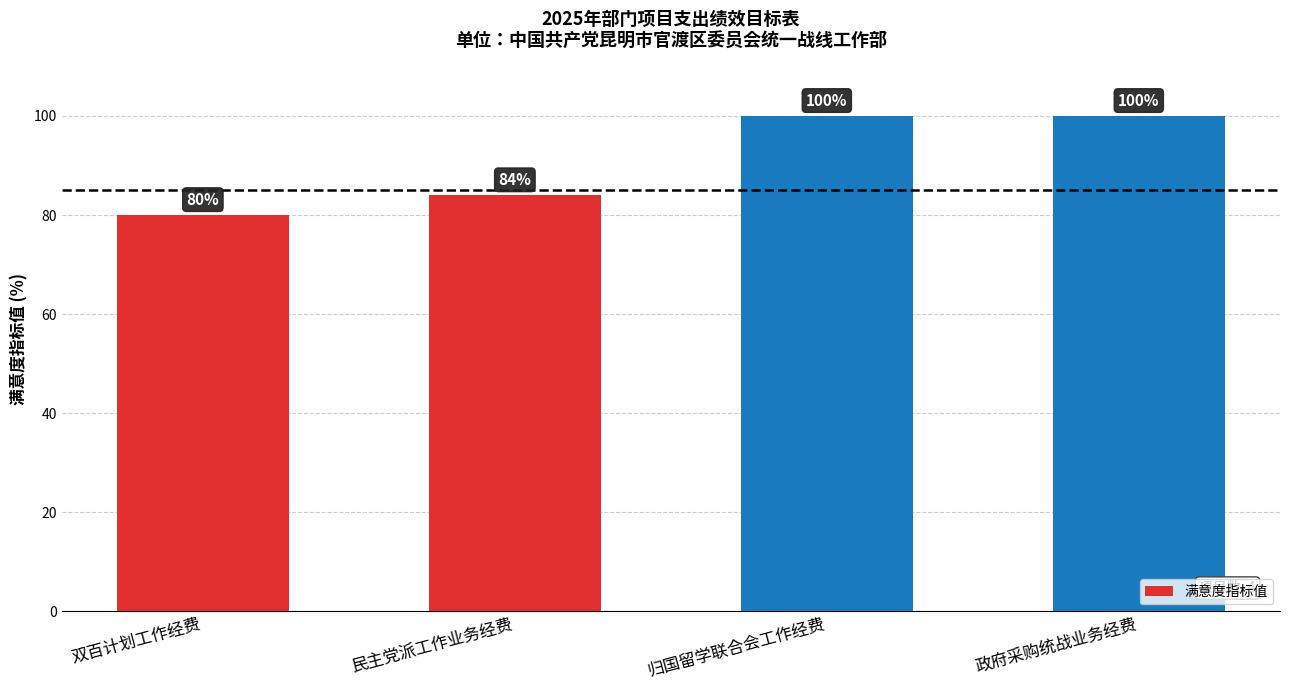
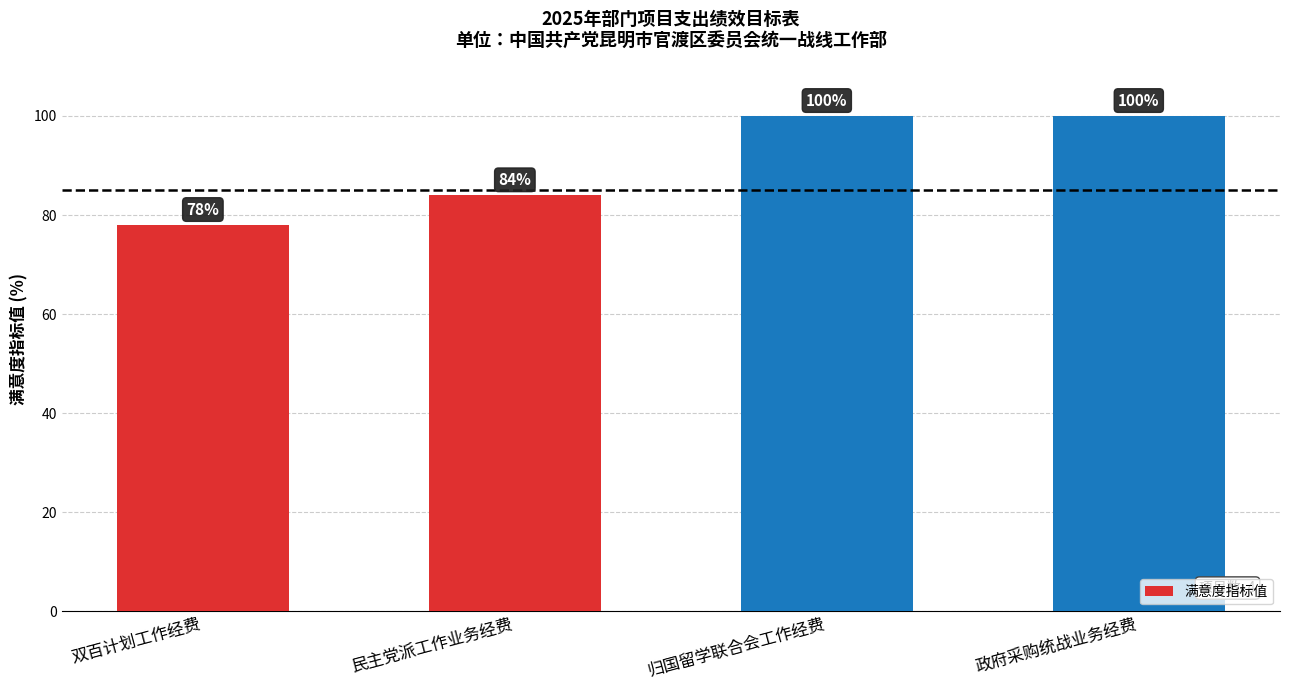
  {
-   "双百计划工作经费": "80%"
+   "双百计划工作经费": "78%"
  }
